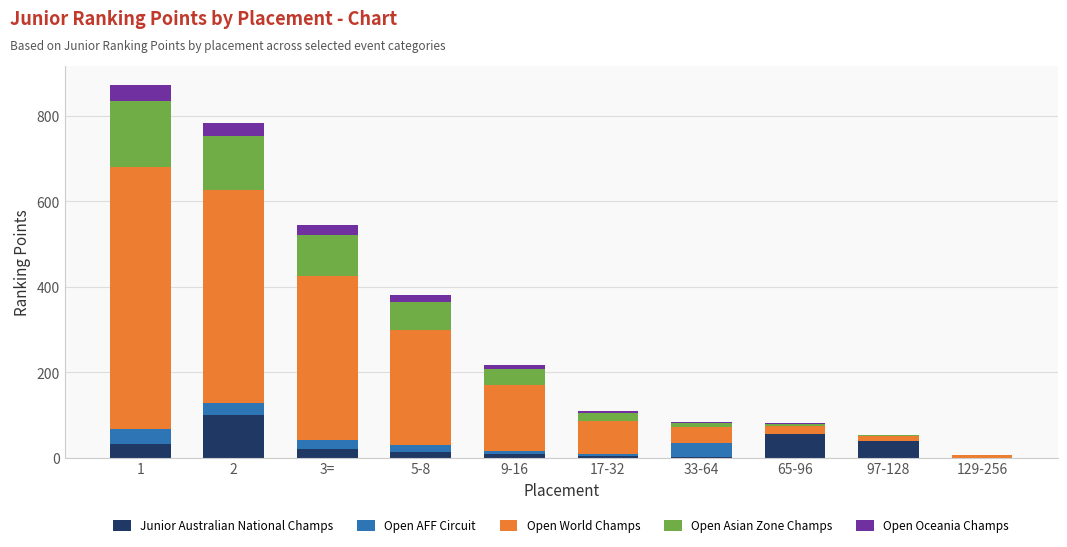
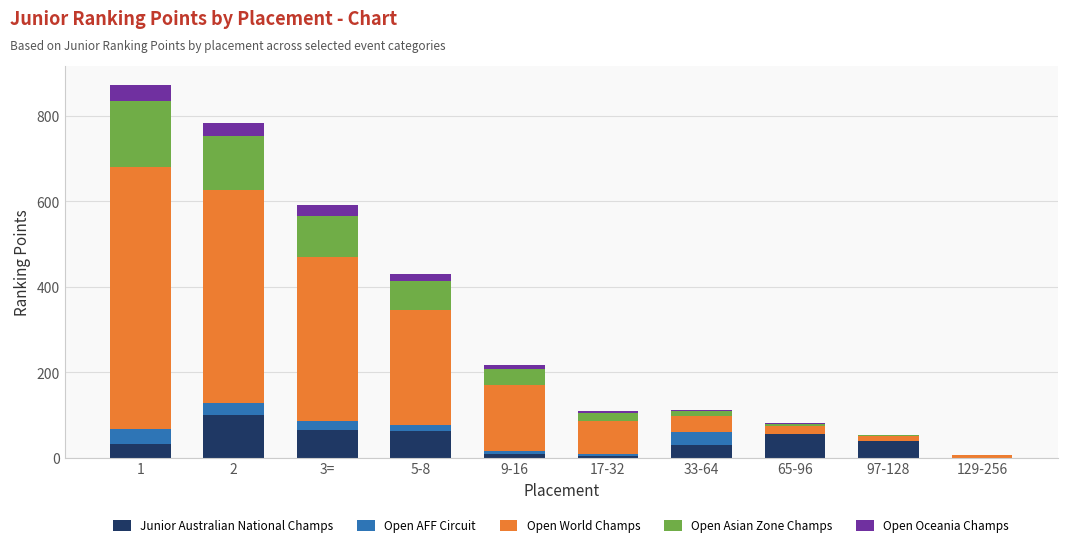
  {
    "Junior Australian National Champs": {
      "1": 30,
      "2": 100,
-     "3=": 20,
-     "5-8": 10,
+     "3=": 70,
+     "5-8": 60,
      "9-16": 10,
-     "33-64": 0,
+     "33-64": 30,
      "65-96": 60,
      "97-128": 40
    },
    "Open AFF Circuit": {
      "1": 30,
      "2": 30,
      "3=": 20,
      "5-8": 20,
      "9-16": 10,
      "33-64": 30
    },
    "Open World Champs": {
      "1": 610,
      "2": 500,
      "3=": 380,
      "5-8": 270,
      "9-16": 150,
      "17-32": 80,
      "33-64": 40,
      "65-96": 20,
      "97-128": 10
    },
    "Open Asian Zone Champs": {
      "1": 150,
      "2": 120,
      "3=": 100,
      "5-8": 70,
      "9-16": 40,
      "17-32": 20,
      "33-64": 10
    },
    "Open Oceania Champs": {
      "1": 40,
      "2": 30,
      "3=": 20,
      "5-8": 20,
      "9-16": 10
    }
  }
